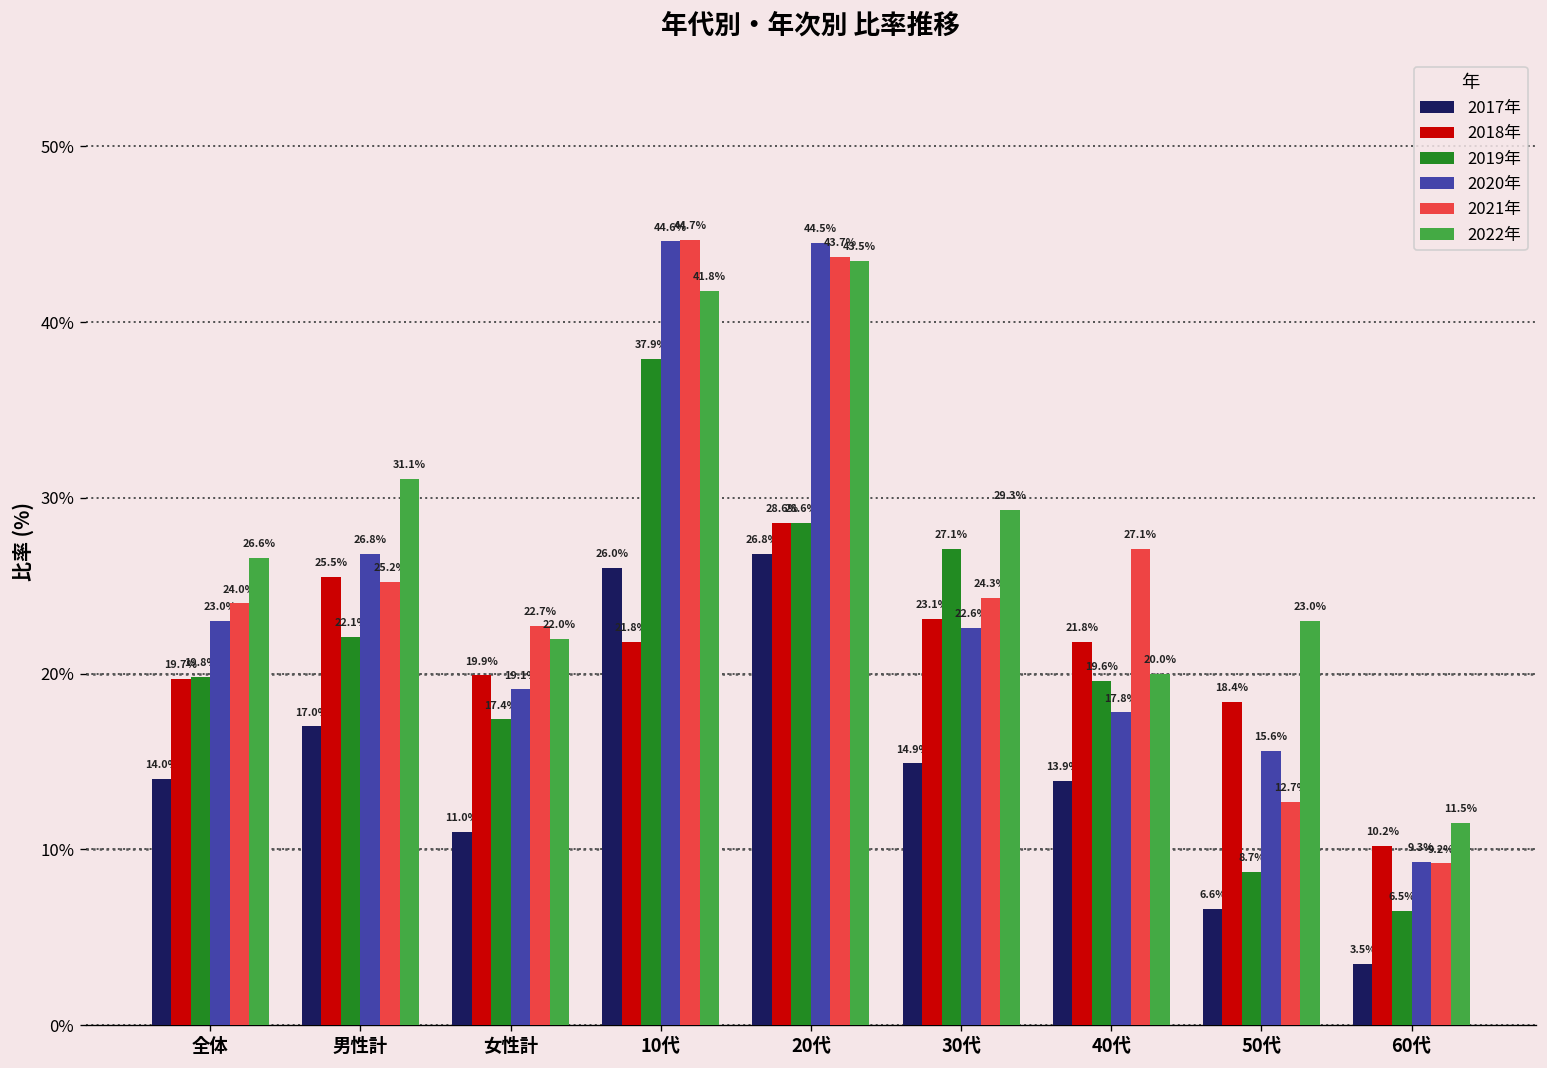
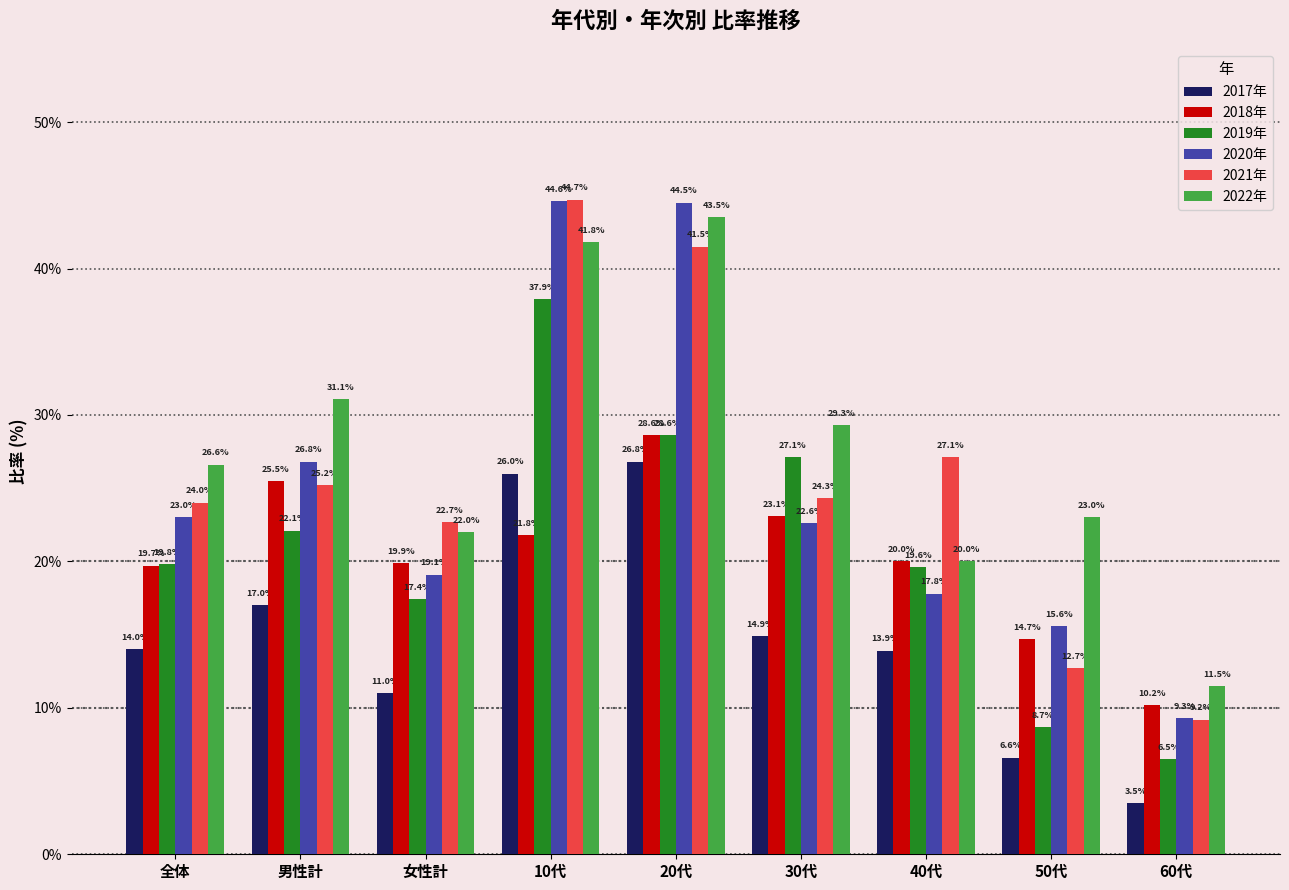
  {
    "2017年": {
      "全体": "14.0%",
      "男性計": "17.0%",
      "女性計": "11.0%",
      "10代": "26.0%",
      "20代": "26.8%",
      "30代": "14.9%",
      "40代": "13.9%",
      "50代": "6.6%",
      "60代": "3.5%"
    },
    "2018年": {
      "男性計": "25.5%",
      "女性計": "19.9%",
      "10代": "21.8%",
      "30代": "23.1%",
-     "40代": "21.8%",
-     "50代": "18.4%",
+     "40代": "20.0%",
+     "50代": "14.7%",
      "60代": "10.2%"
    },
    "2020年": {
      "全体": "23.0%",
      "男性計": "26.8%",
      "女性計": "19.1%",
      "20代": "44.5%",
      "30代": "22.6%",
      "40代": "17.8%",
      "50代": "15.6%"
    },
    "2021年": {
      "全体": "24.0%",
      "男性計": "25.2%",
      "女性計": "22.7%",
-     "20代": "43.7%",
+     "20代": "41.5%",
      "30代": "24.3%",
      "40代": "27.1%",
      "50代": "12.7%"
    }
  }
